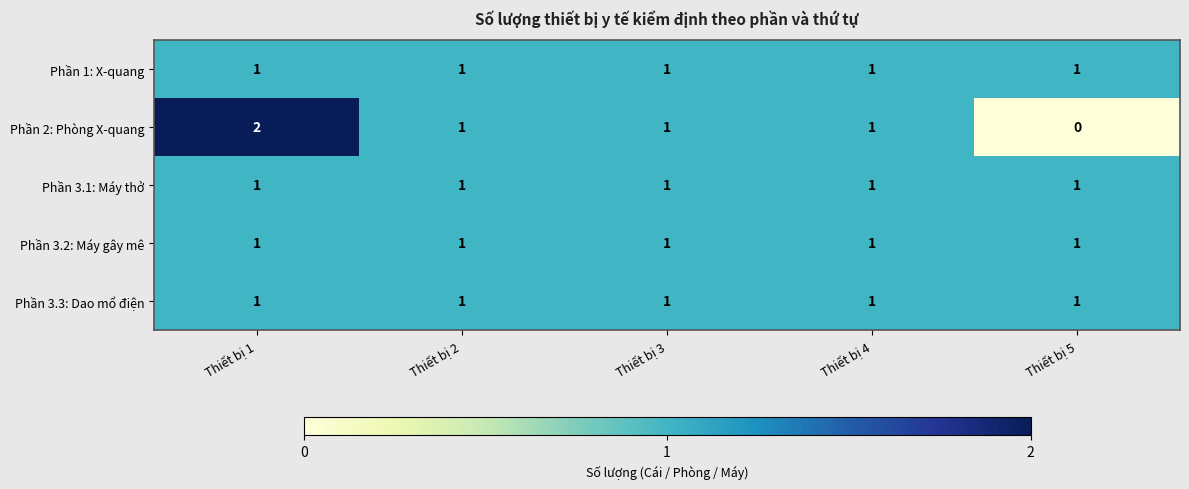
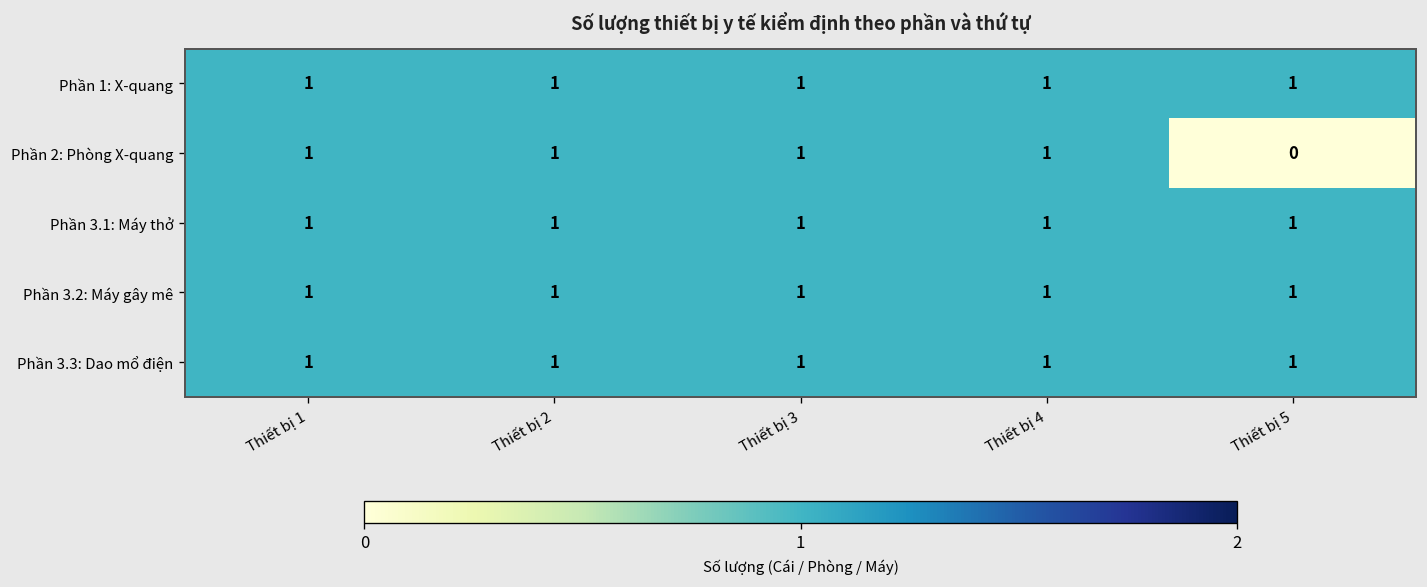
  {
    "Phần 1: X-quang": {
      "Thiết bị 1": 1,
      "Thiết bị 2": 1,
      "Thiết bị 3": 1,
      "Thiết bị 4": 1,
      "Thiết bị 5": 1
    },
    "Phần 2: Phòng X-quang": {
-     "Thiết bị 1": 2,
+     "Thiết bị 1": 1,
      "Thiết bị 2": 1,
      "Thiết bị 3": 1,
      "Thiết bị 4": 1,
      "Thiết bị 5": 0
    },
    "Phần 3.1: Máy thở": {
      "Thiết bị 1": 1,
      "Thiết bị 2": 1,
      "Thiết bị 3": 1,
      "Thiết bị 4": 1,
      "Thiết bị 5": 1
    },
    "Phần 3.2: Máy gây mê": {
      "Thiết bị 1": 1,
      "Thiết bị 2": 1,
      "Thiết bị 3": 1,
      "Thiết bị 4": 1,
      "Thiết bị 5": 1
    },
    "Phần 3.3: Dao mổ điện": {
      "Thiết bị 1": 1,
      "Thiết bị 2": 1,
      "Thiết bị 3": 1,
      "Thiết bị 4": 1,
      "Thiết bị 5": 1
    }
  }
